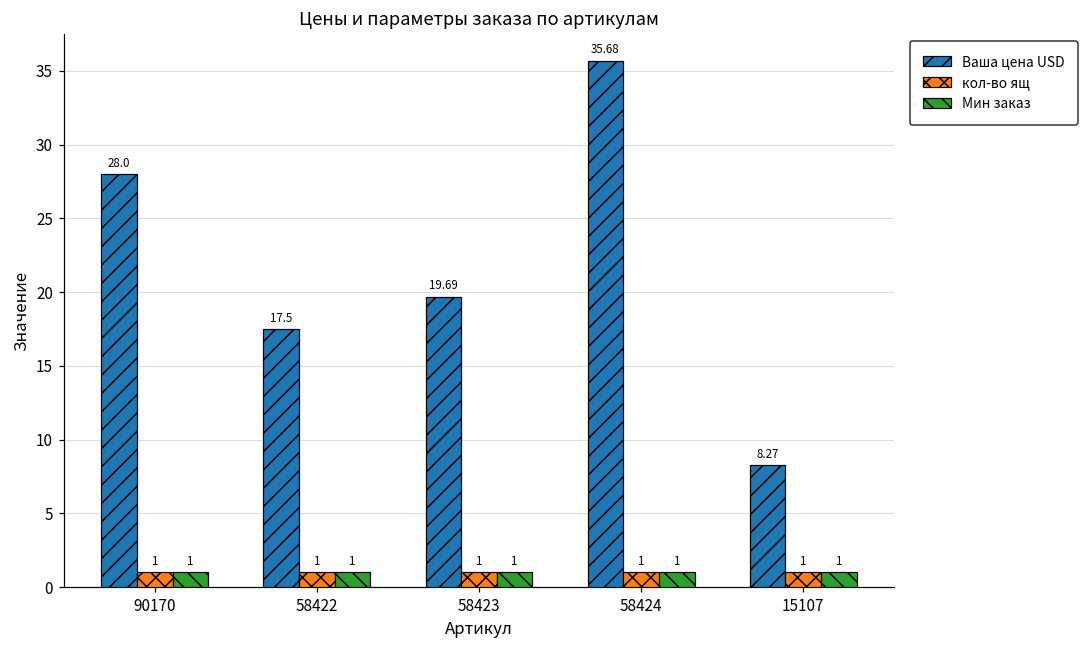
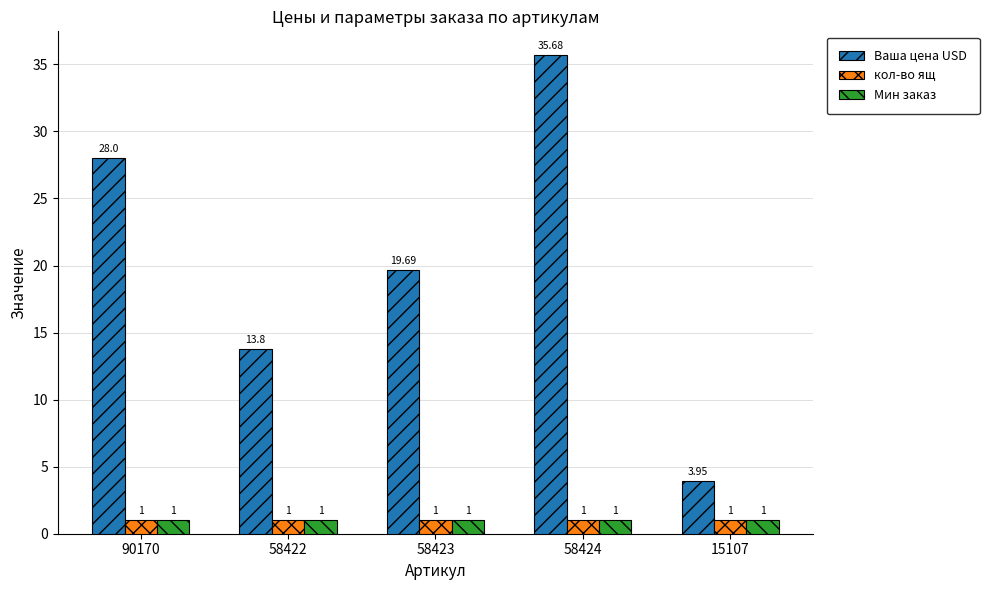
  {
    "Ваша цена USD": {
      "90170": 28.0,
-     "58422": 17.5,
+     "58422": 13.8,
      "58423": 19.69,
      "58424": 35.68,
-     "15107": 8.27
+     "15107": 3.95
    },
    "кол-во ящ": {
      "90170": 1,
      "58422": 1,
      "58423": 1,
      "58424": 1,
      "15107": 1
    },
    "Мин заказ": {
      "90170": 1,
      "58422": 1,
      "58423": 1,
      "58424": 1,
      "15107": 1
    }
  }
